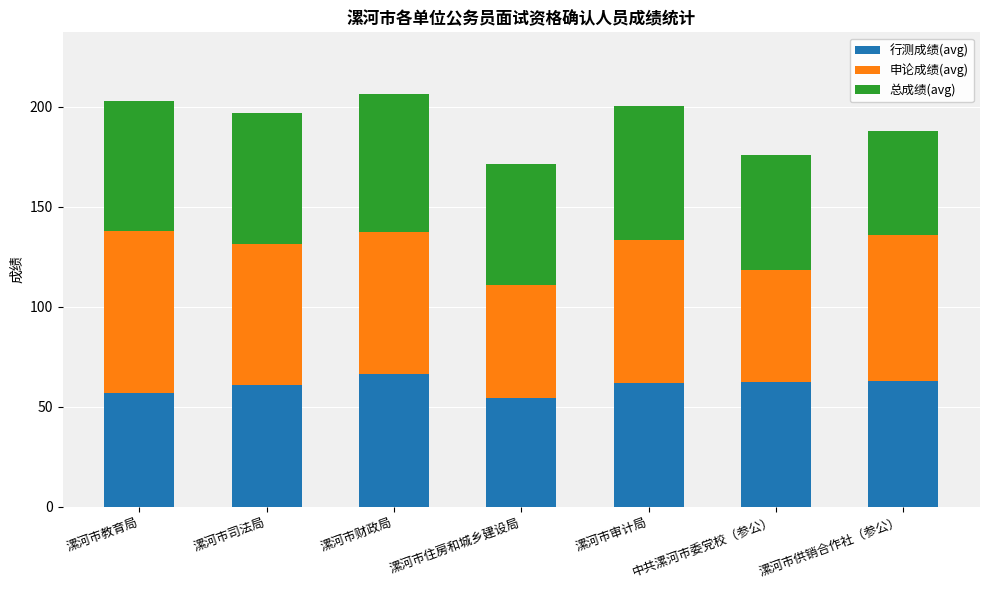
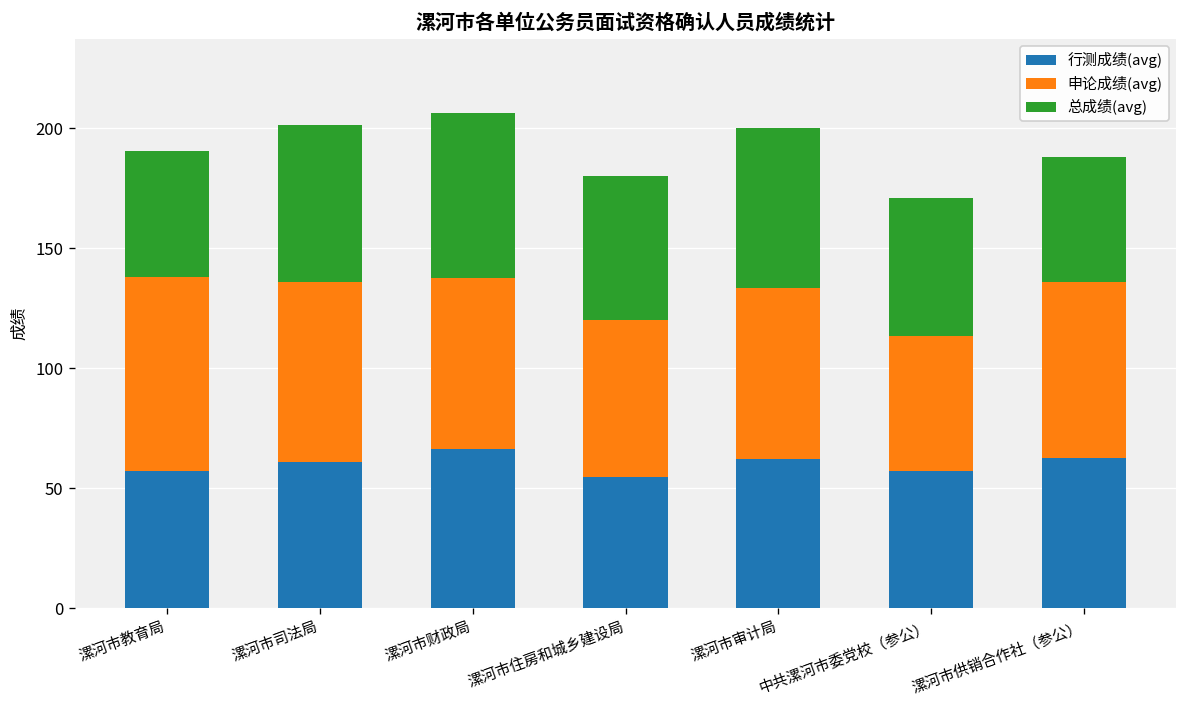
  {
    "行测成绩(avg)": {
      "漯河市教育局": 57,
      "漯河市司法局": 61,
      "漯河市财政局": 66,
      "漯河市住房和城乡建设局": 54,
      "漯河市审计局": 62,
-     "中共漯河市委党校（参公）": 62,
+     "中共漯河市委党校（参公）": 57,
      "漯河市供销合作社（参公）": 63
    },
    "申论成绩(avg)": {
      "漯河市教育局": 81,
-     "漯河市司法局": 70,
+     "漯河市司法局": 75,
      "漯河市财政局": 71,
-     "漯河市住房和城乡建设局": 57,
+     "漯河市住房和城乡建设局": 66,
      "漯河市审计局": 72,
      "中共漯河市委党校（参公）": 56,
      "漯河市供销合作社（参公）": 73
    },
    "总成绩(avg)": {
-     "漯河市教育局": 65,
+     "漯河市教育局": 53,
      "漯河市司法局": 66,
      "漯河市财政局": 69,
      "漯河市住房和城乡建设局": 60,
      "漯河市审计局": 67,
      "中共漯河市委党校（参公）": 57,
      "漯河市供销合作社（参公）": 52
    }
  }
